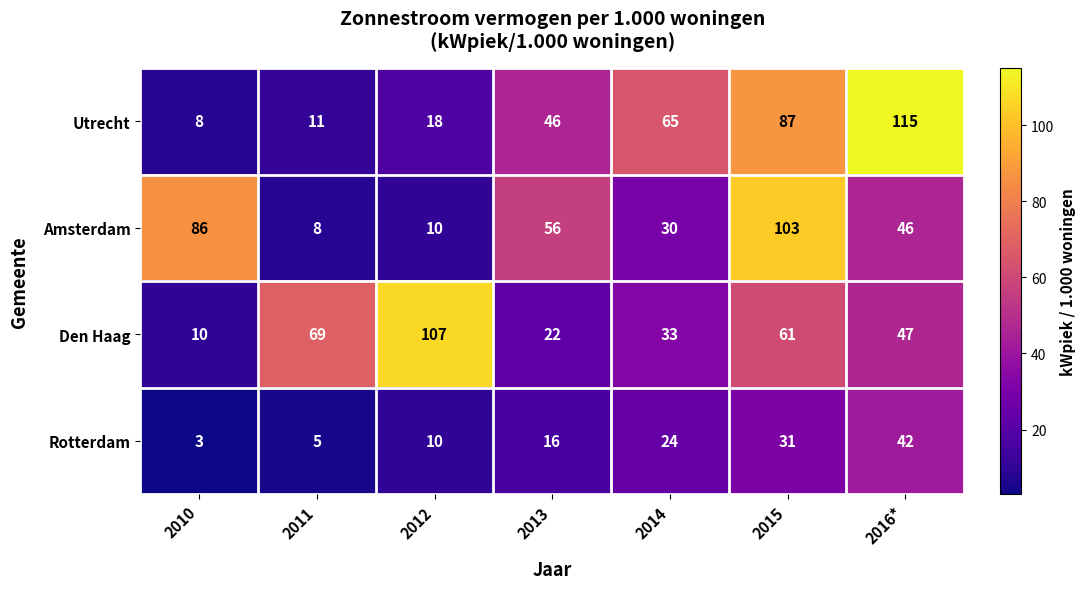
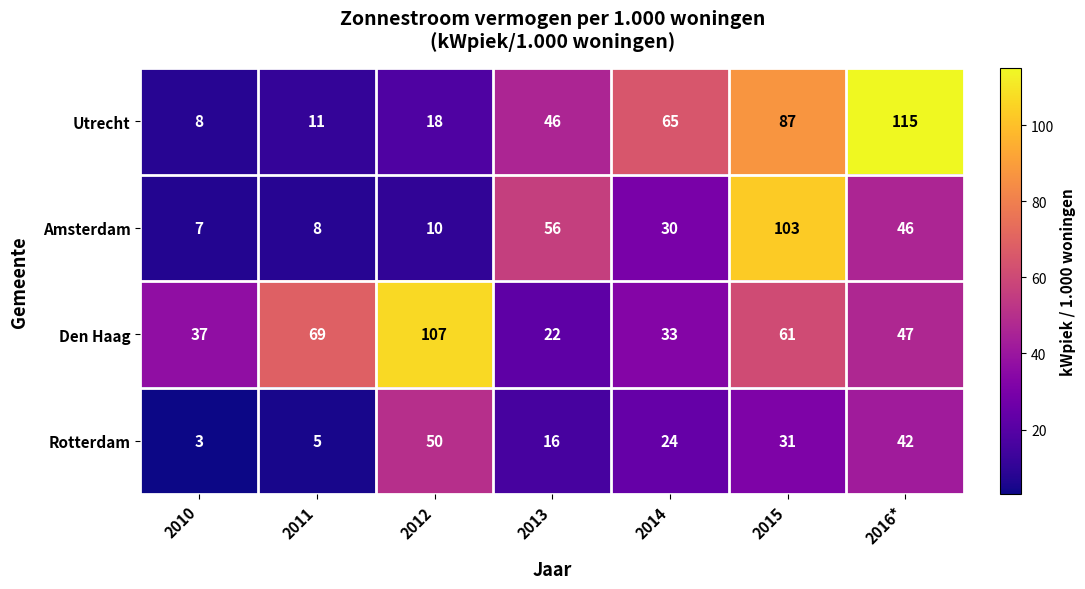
  {
    "Utrecht": {
      "2010": 8,
      "2011": 11,
      "2012": 18,
      "2013": 46,
      "2014": 65,
      "2015": 87,
      "2016*": 115
    },
    "Amsterdam": {
-     "2010": 86,
+     "2010": 7,
      "2011": 8,
      "2012": 10,
      "2013": 56,
      "2014": 30,
      "2015": 103,
      "2016*": 46
    },
    "Den Haag": {
-     "2010": 10,
+     "2010": 37,
      "2011": 69,
      "2012": 107,
      "2013": 22,
      "2014": 33,
      "2015": 61,
      "2016*": 47
    },
    "Rotterdam": {
      "2010": 3,
      "2011": 5,
-     "2012": 10,
+     "2012": 50,
      "2013": 16,
      "2014": 24,
      "2015": 31,
      "2016*": 42
    }
  }
